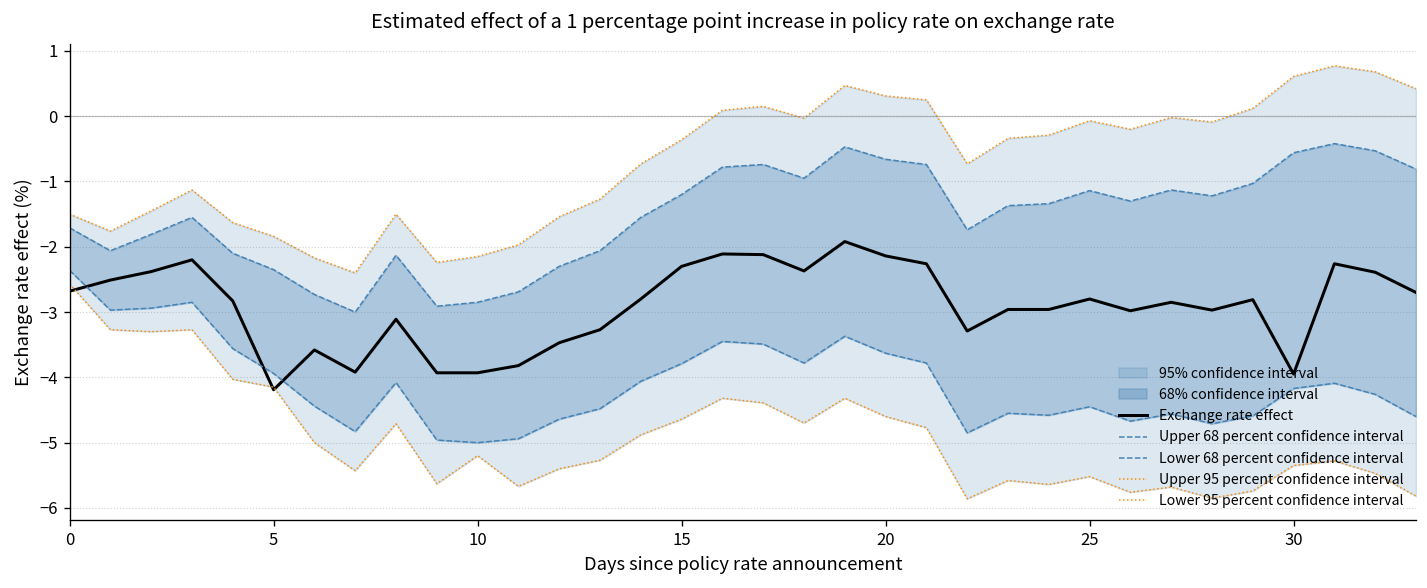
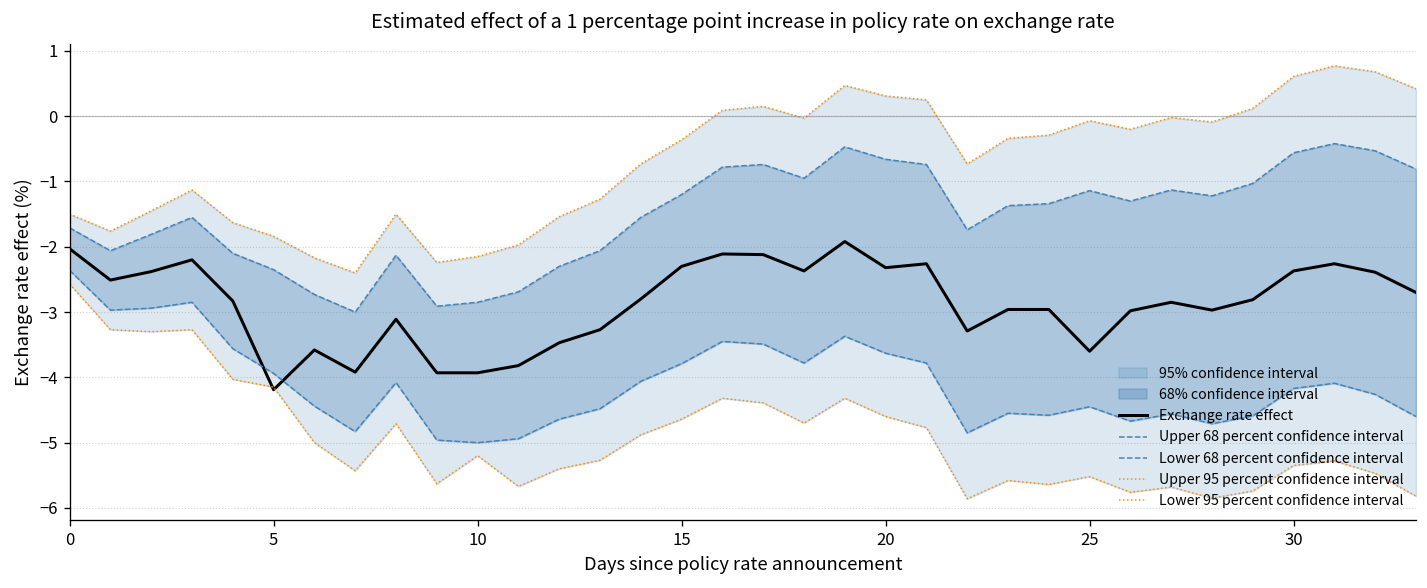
  {
    "Exchange rate effect": {
-     "0": -2.7,
+     "0": -2.0,
      "10": -3.9,
      "15": -2.3,
-     "20": -2.1,
-     "25": -2.8,
-     "30": -4.0
+     "20": -2.3,
+     "25": -3.6,
+     "30": -2.4
    },
    "Lower 95 percent confidence interval": {
      "0": -2.6,
      "10": -5.2,
      "15": -4.6,
      "20": -4.6,
      "25": -5.5,
      "30": -5.4
    }
  }
